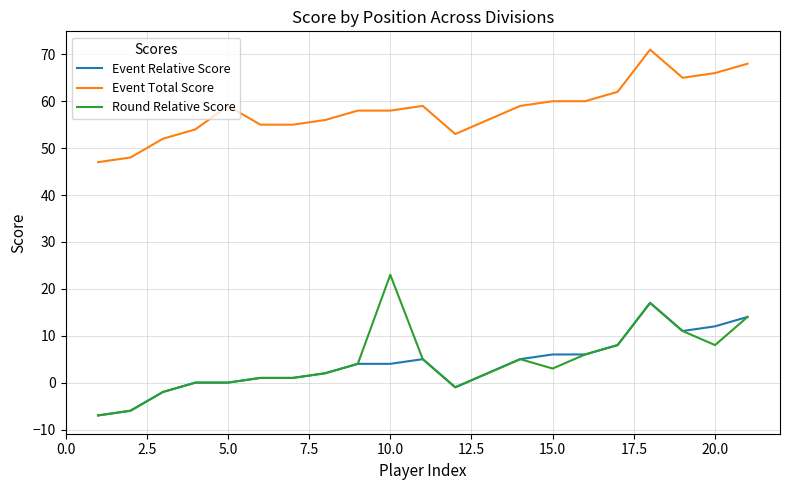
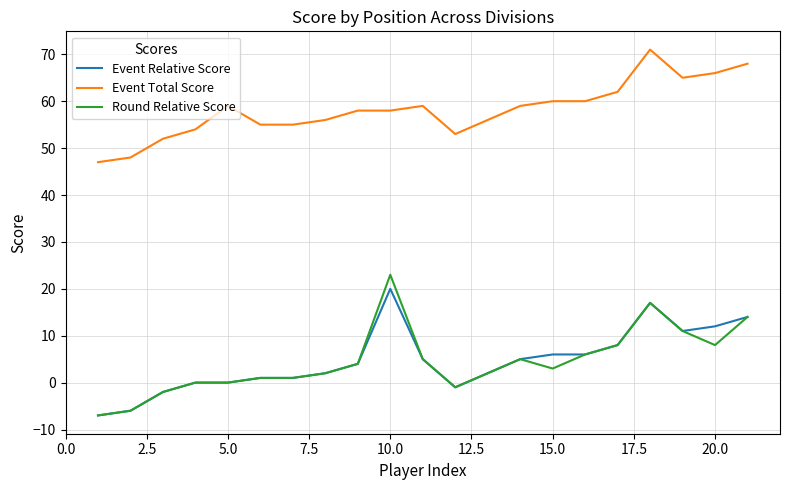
  {
    "Event Relative Score": {
-     "10.0": 4,
+     "10.0": 20,
      "15.0": 6,
      "20.0": 12
    },
    "Event Total Score": {
      "10.0": 58,
      "15.0": 60,
      "20.0": 66
    },
    "Round Relative Score": {
      "10.0": 23,
      "15.0": 3,
      "20.0": 8
    }
  }
